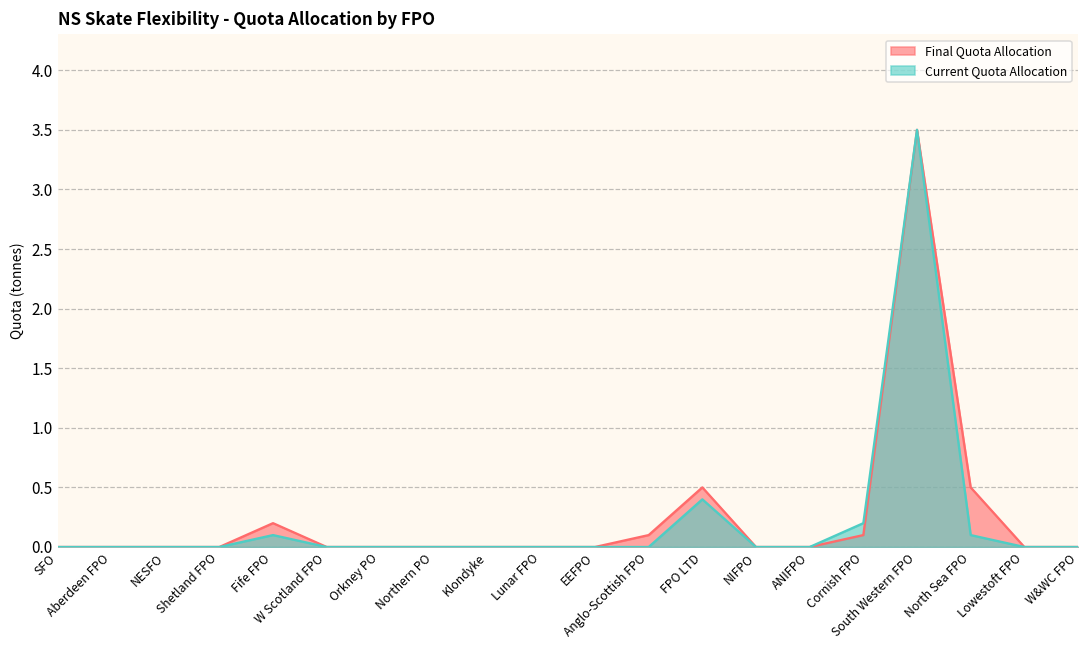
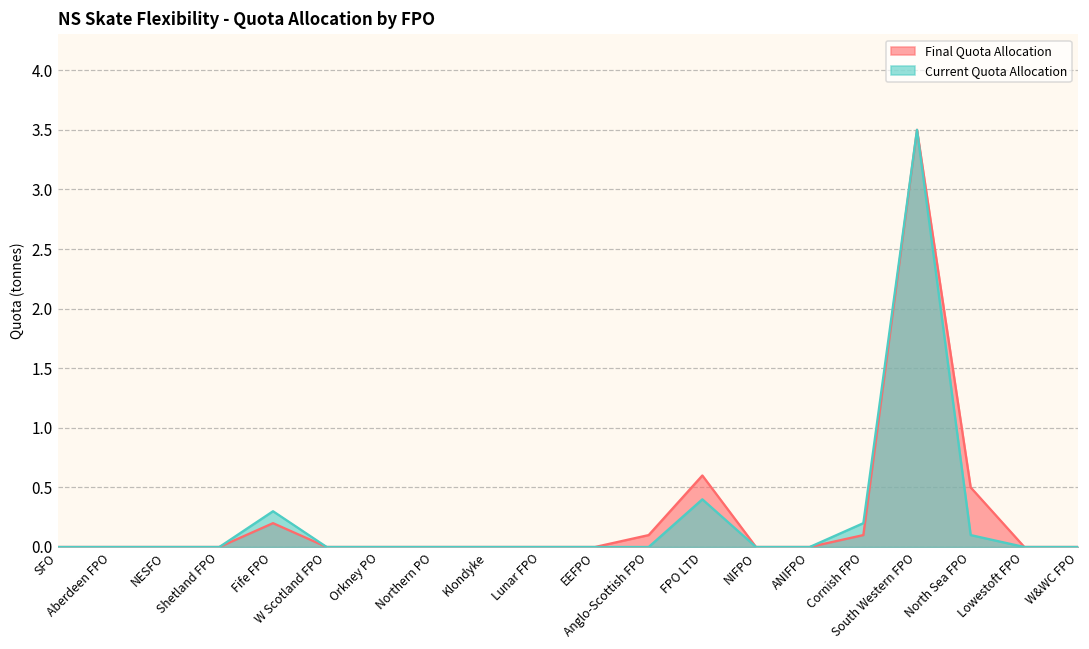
  {
    "Final Quota Allocation": {
      "Fife FPO": 0.2,
      "Anglo-Scottish FPO": 0.1,
-     "FPO LTD": 0.5,
+     "FPO LTD": 0.6,
      "Cornish FPO": 0.1,
      "North Sea FPO": 0.5
    },
    "Current Quota Allocation": {
-     "Fife FPO": 0.1,
+     "Fife FPO": 0.3,
      "Anglo-Scottish FPO": 0.0,
      "FPO LTD": 0.4,
      "Cornish FPO": 0.2,
      "North Sea FPO": 0.1
    }
  }
